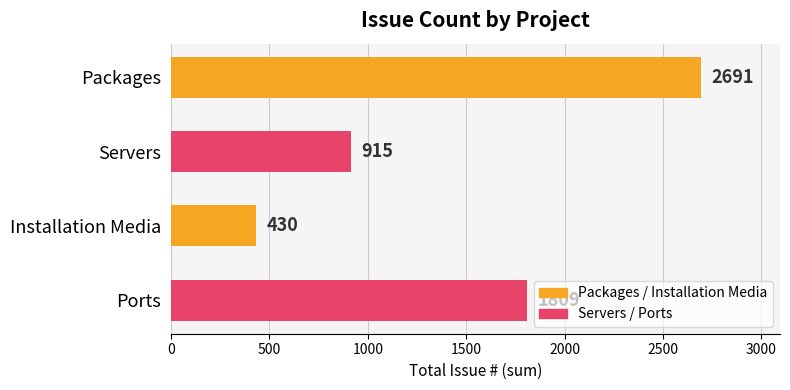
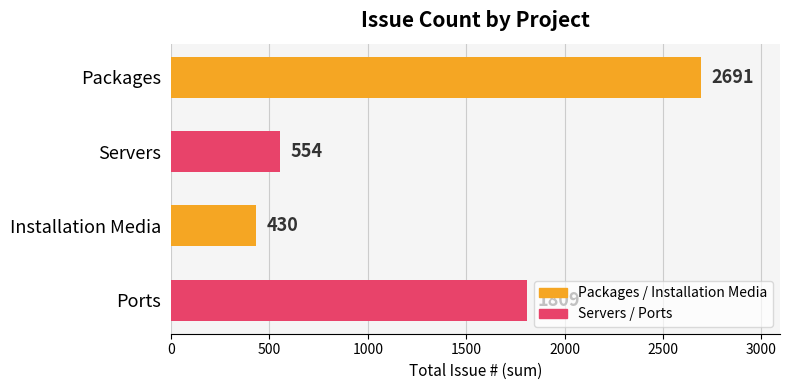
  {
    "Packages": 2691,
-   "Servers": 915,
+   "Servers": 554,
    "Installation Media": 430
  }
